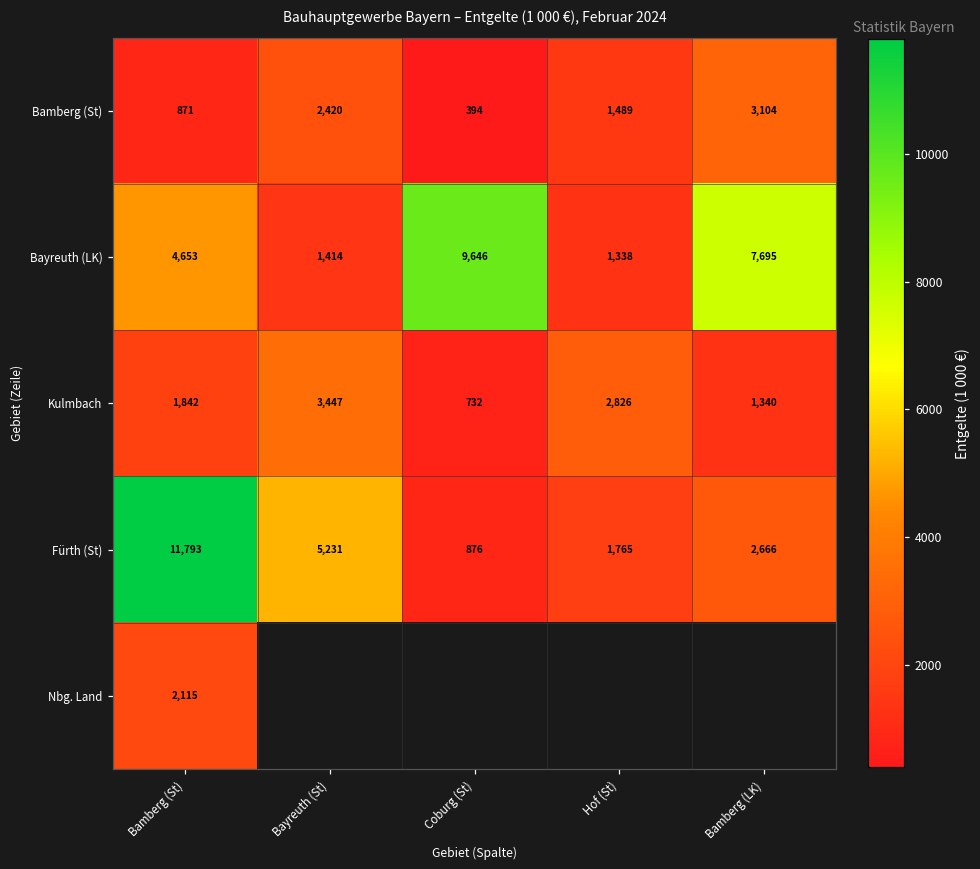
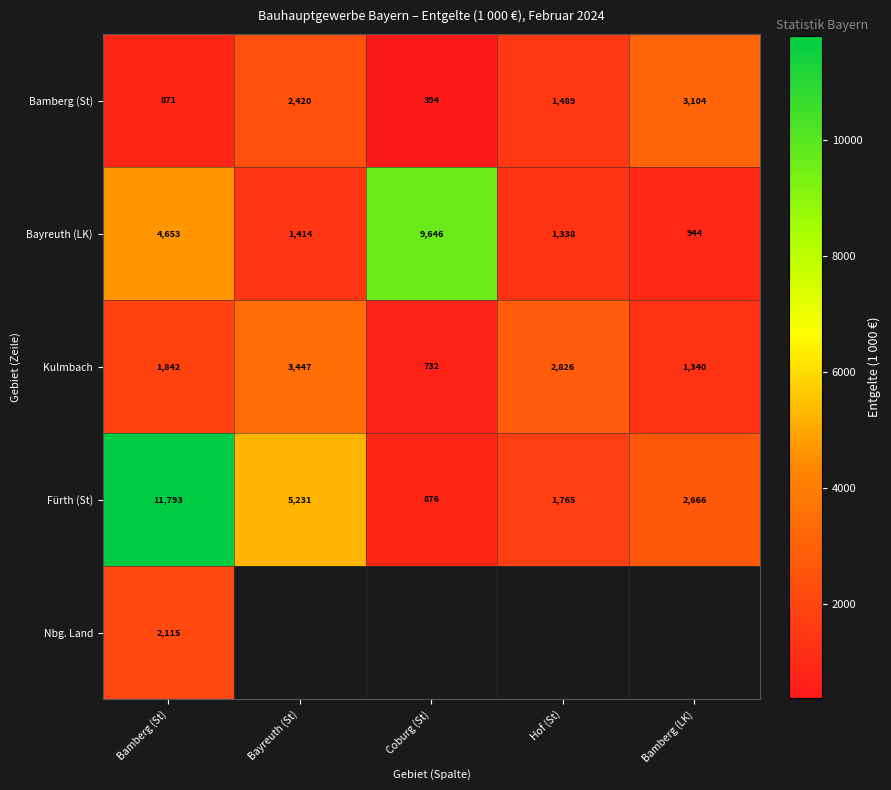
  {
    "Bamberg (St)": {
      "Bamberg (St)": "871",
      "Bayreuth (St)": "2,420",
      "Coburg (St)": "394",
      "Hof (St)": "1,489",
      "Bamberg (LK)": "3,104"
    },
    "Bayreuth (LK)": {
      "Bamberg (St)": "4,653",
      "Bayreuth (St)": "1,414",
      "Coburg (St)": "9,646",
      "Hof (St)": "1,338",
-     "Bamberg (LK)": "7,695"
+     "Bamberg (LK)": "944"
    },
    "Kulmbach": {
      "Bamberg (St)": "1,842",
      "Bayreuth (St)": "3,447",
      "Coburg (St)": "732",
      "Hof (St)": "2,826",
      "Bamberg (LK)": "1,340"
    },
    "Fürth (St)": {
      "Bamberg (St)": "11,793",
      "Bayreuth (St)": "5,231",
      "Coburg (St)": "876",
      "Hof (St)": "1,765",
      "Bamberg (LK)": "2,666"
    },
    "Nbg. Land": {
      "Bamberg (St)": "2,115"
    }
  }
